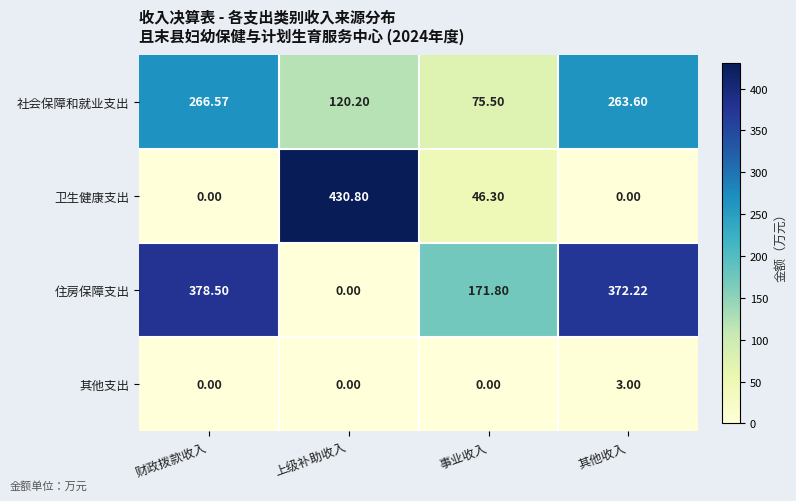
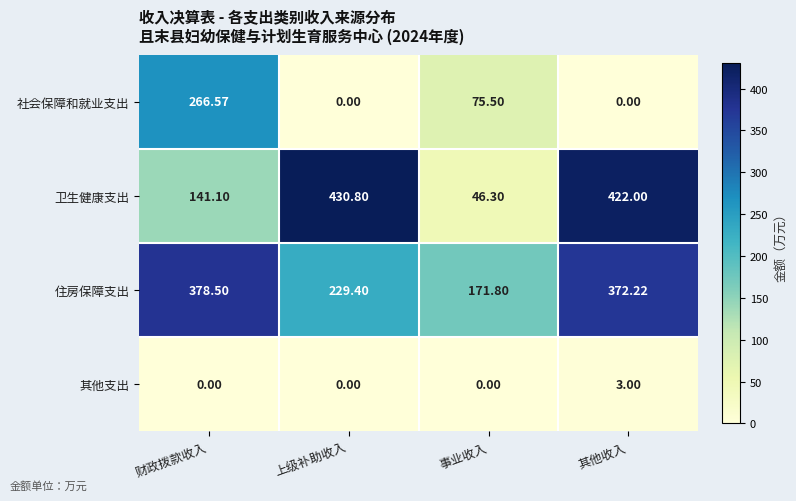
  {
    "社会保障和就业支出": {
      "财政拨款收入": 266.57,
-     "上级补助收入": 120.20,
+     "上级补助收入": 0.00,
      "事业收入": 75.50,
-     "其他收入": 263.60
+     "其他收入": 0.00
    },
    "卫生健康支出": {
-     "财政拨款收入": 0.00,
+     "财政拨款收入": 141.10,
      "上级补助收入": 430.80,
      "事业收入": 46.30,
-     "其他收入": 0.00
+     "其他收入": 422.00
    },
    "住房保障支出": {
      "财政拨款收入": 378.50,
-     "上级补助收入": 0.00,
+     "上级补助收入": 229.40,
      "事业收入": 171.80,
      "其他收入": 372.22
    },
    "其他支出": {
      "财政拨款收入": 0.00,
      "上级补助收入": 0.00,
      "事业收入": 0.00,
      "其他收入": 3.00
    }
  }
